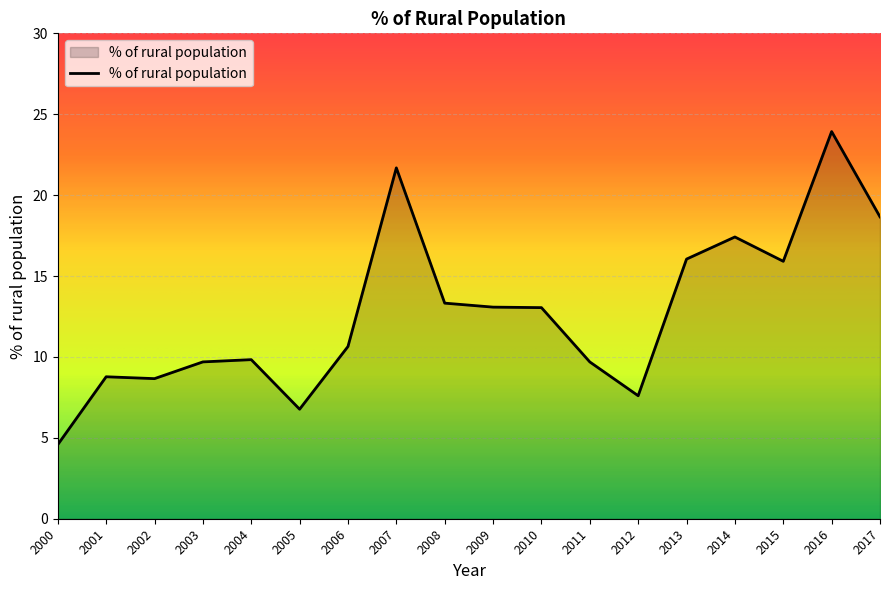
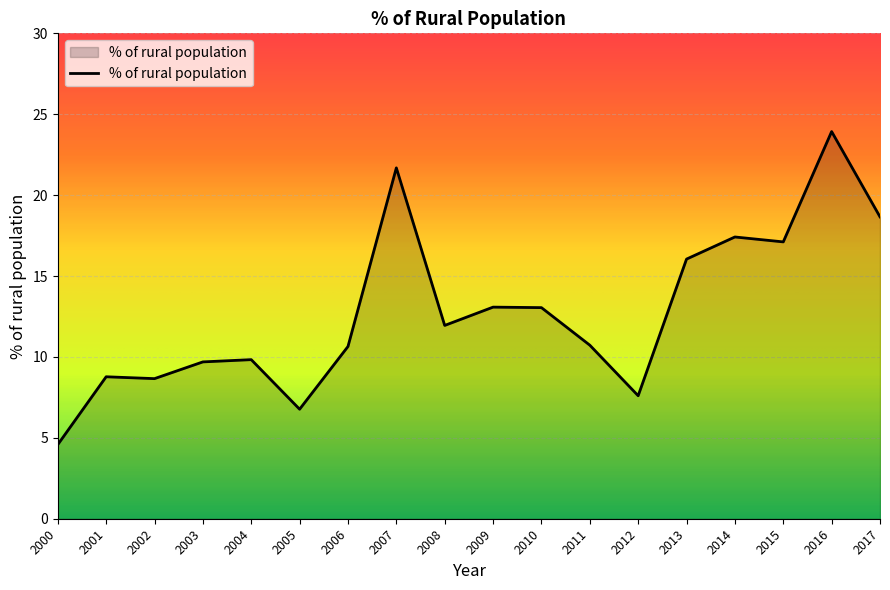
  {
    "2000": 4.6,
    "2001": 8.8,
    "2002": 8.7,
    "2003": 9.7,
    "2004": 9.8,
    "2005": 6.8,
    "2006": 10.6,
    "2007": 21.7,
-   "2008": 13.3,
+   "2008": 11.9,
    "2009": 13.1,
    "2010": 13.0,
-   "2011": 9.7,
+   "2011": 10.7,
    "2012": 7.6,
    "2013": 16.0,
    "2014": 17.4,
-   "2015": 15.9,
+   "2015": 17.1,
    "2016": 23.9,
    "2017": 18.7
  }
